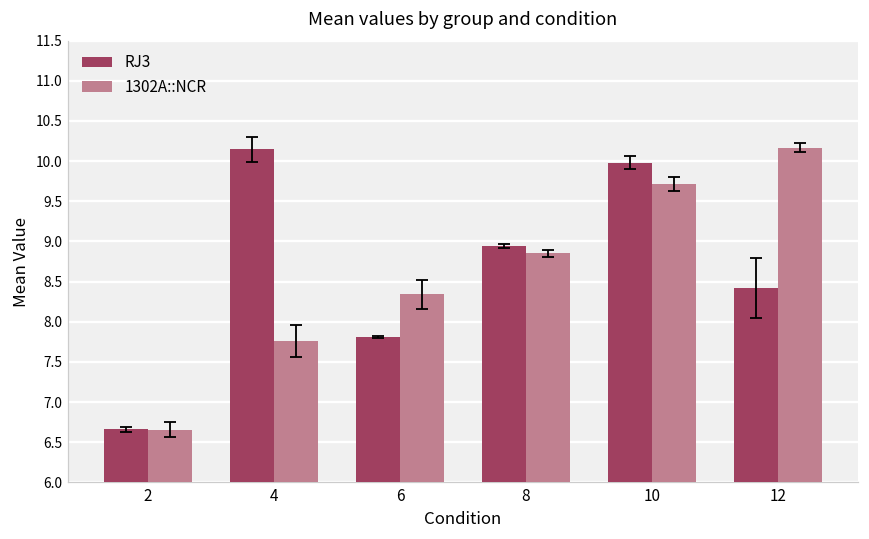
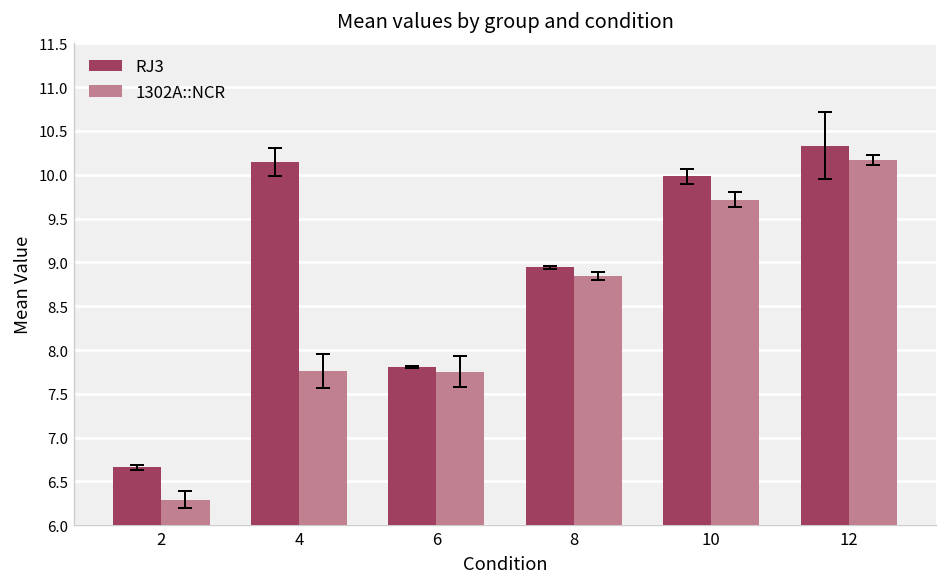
  {
    "RJ3": {
      "2": 6.7,
      "4": 10.1,
      "6": 7.8,
      "8": 8.9,
      "10": 10.0,
-     "12": 8.4
+     "12": 10.3
    },
    "1302A::NCR": {
-     "2": 6.7,
+     "2": 6.3,
      "4": 7.8,
-     "6": 8.3,
+     "6": 7.8,
      "8": 8.9,
      "10": 9.7,
      "12": 10.2
    }
  }
